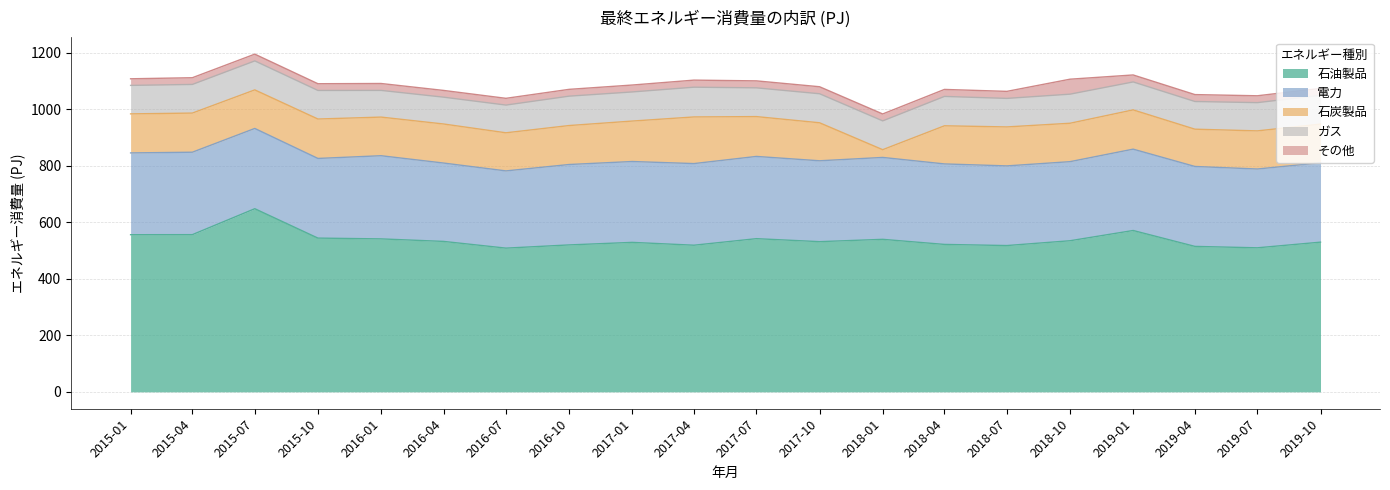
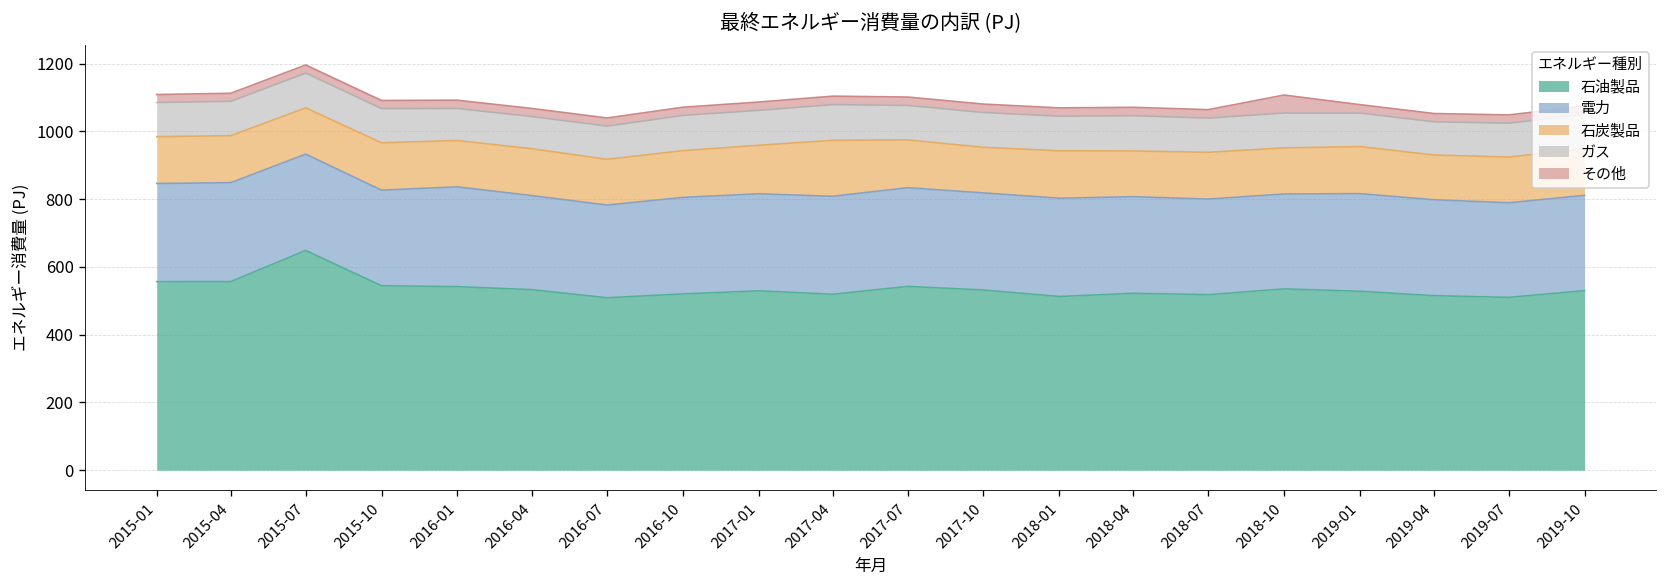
  {
    "石油製品": {
      "2015-01": 560,
      "2015-04": 560,
      "2015-07": 650,
      "2015-10": 540,
      "2016-01": 540,
      "2016-04": 530,
      "2016-07": 510,
      "2016-10": 520,
      "2017-01": 530,
      "2017-04": 520,
      "2017-07": 540,
      "2017-10": 530,
-     "2018-01": 540,
+     "2018-01": 510,
      "2018-04": 520,
      "2018-07": 520,
      "2018-10": 540,
-     "2019-01": 570,
+     "2019-01": 530,
      "2019-04": 520,
      "2019-07": 510,
      "2019-10": 530
    },
    "電力": {
      "2015-01": 290,
      "2015-04": 290,
      "2015-07": 280,
      "2015-10": 280,
      "2016-01": 290,
      "2016-04": 280,
      "2016-07": 270,
      "2016-10": 280,
      "2017-01": 290,
      "2017-04": 290,
      "2017-07": 290,
      "2017-10": 290,
      "2018-01": 290,
      "2018-04": 290,
      "2018-07": 280,
      "2018-10": 280,
      "2019-01": 290,
      "2019-04": 280,
      "2019-07": 280
    },
    "石炭製品": {
      "2015-01": 140,
      "2015-04": 140,
      "2015-07": 140,
      "2015-10": 140,
      "2016-01": 140,
      "2016-04": 140,
      "2016-07": 130,
      "2016-10": 140,
      "2017-01": 140,
      "2017-04": 170,
      "2017-07": 140,
      "2017-10": 130,
-     "2018-01": 30,
+     "2018-01": 140,
      "2018-04": 140,
      "2018-07": 140,
      "2018-10": 140,
      "2019-01": 140,
      "2019-04": 130,
      "2019-07": 140
    },
    "ガス": {
      "2015-01": 100,
      "2015-04": 100,
      "2015-07": 100,
      "2015-10": 100,
      "2016-01": 90,
      "2016-04": 90,
      "2016-07": 100,
      "2016-10": 100,
      "2017-01": 100,
      "2017-04": 110,
      "2017-07": 100,
      "2017-10": 100,
      "2018-01": 100,
      "2018-04": 100,
      "2018-07": 100,
      "2018-10": 100,
      "2019-01": 100,
      "2019-04": 100,
      "2019-07": 100
    },
    "その他": {
      "2015-01": 20,
      "2015-04": 20,
      "2015-07": 20,
      "2015-10": 20,
      "2016-01": 20,
      "2016-04": 20,
      "2016-07": 20,
      "2016-10": 20,
      "2017-01": 20,
      "2017-04": 30,
      "2017-07": 20,
      "2017-10": 20,
      "2018-01": 20,
      "2018-04": 20,
      "2018-07": 20,
      "2018-10": 50,
      "2019-01": 20,
      "2019-04": 20,
      "2019-07": 20
    }
  }
